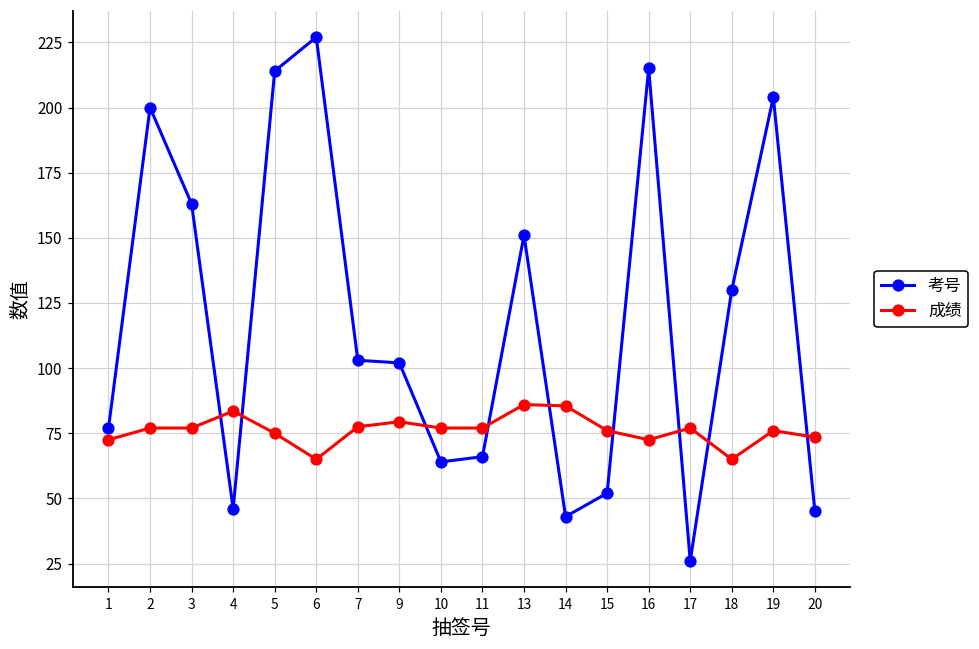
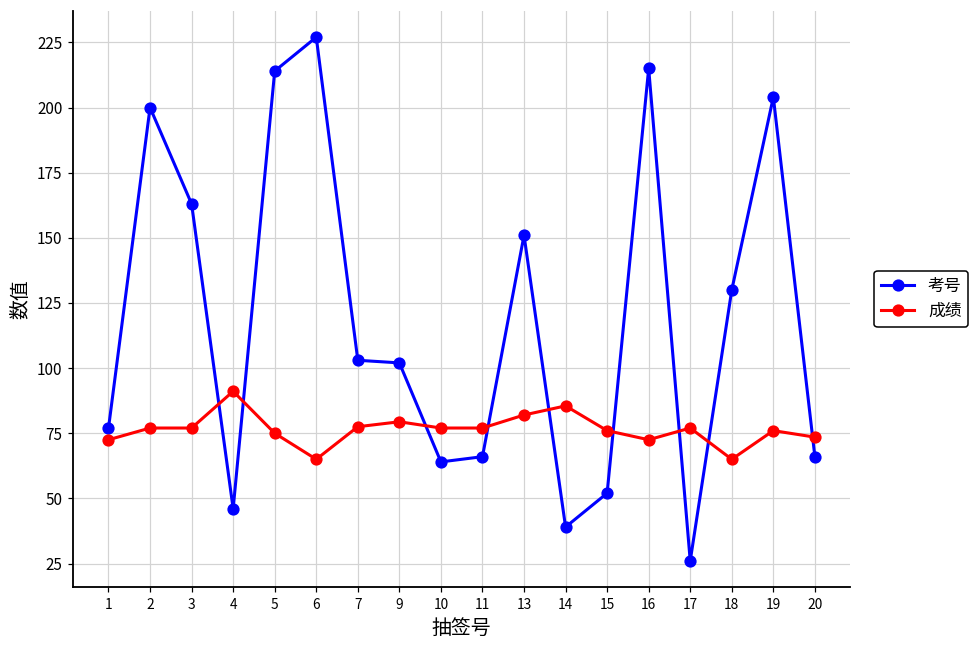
  {
    "考号": {
      "1": 77,
      "2": 200,
      "3": 163,
      "4": 46,
      "5": 214,
      "6": 227,
      "7": 103,
      "9": 102,
      "10": 64,
      "11": 66,
      "13": 151,
-     "14": 43,
+     "14": 39,
      "15": 52,
      "16": 215,
      "17": 26,
      "18": 130,
      "19": 204,
-     "20": 45
+     "20": 66
    },
    "成绩": {
      "1": 73,
      "2": 77,
      "3": 77,
-     "4": 84,
+     "4": 91,
      "5": 75,
      "6": 65,
      "7": 78,
      "9": 79,
      "10": 77,
      "11": 77,
-     "13": 86,
+     "13": 82,
      "14": 86,
      "15": 76,
      "16": 73,
      "17": 77,
      "18": 65,
      "19": 76,
      "20": 74
    }
  }
